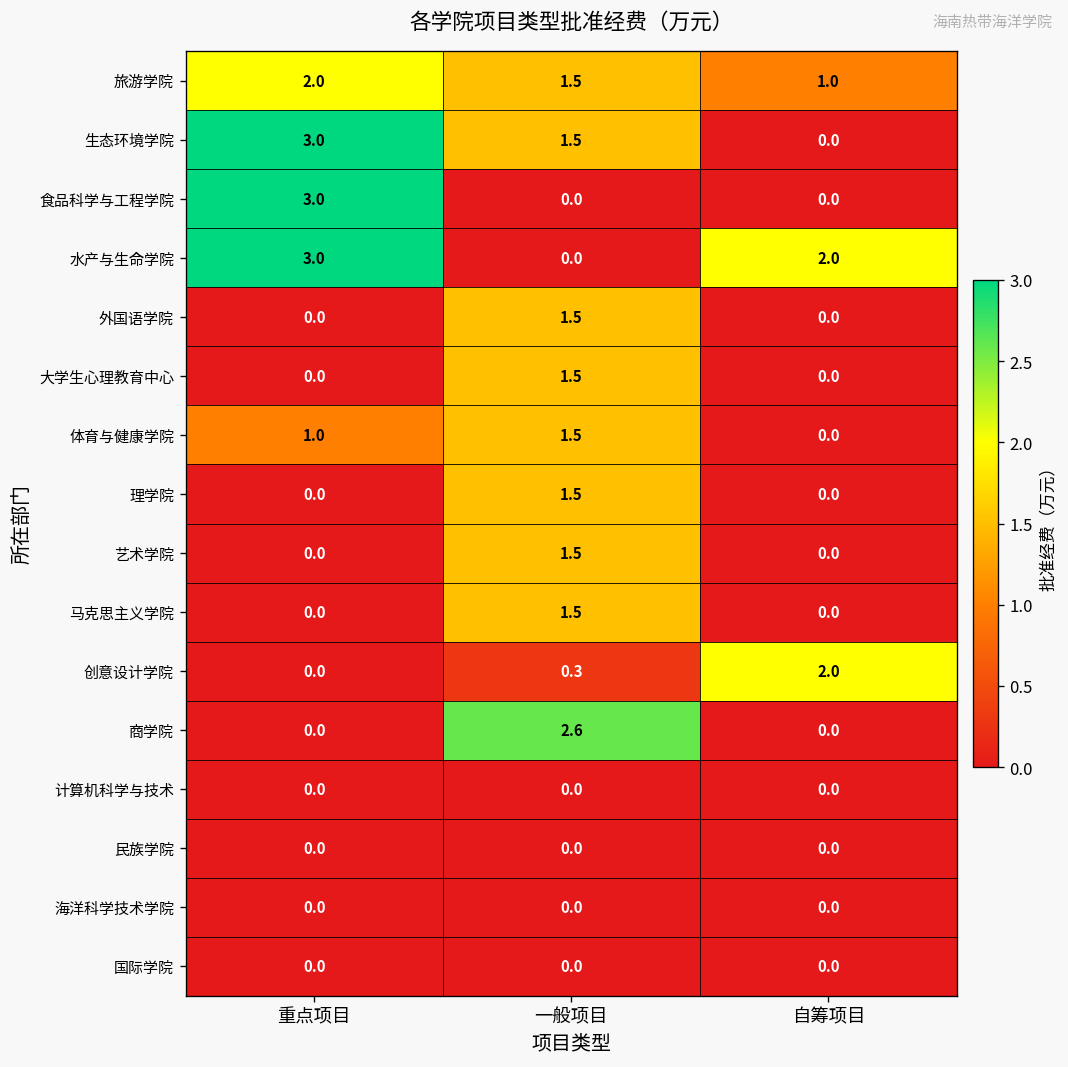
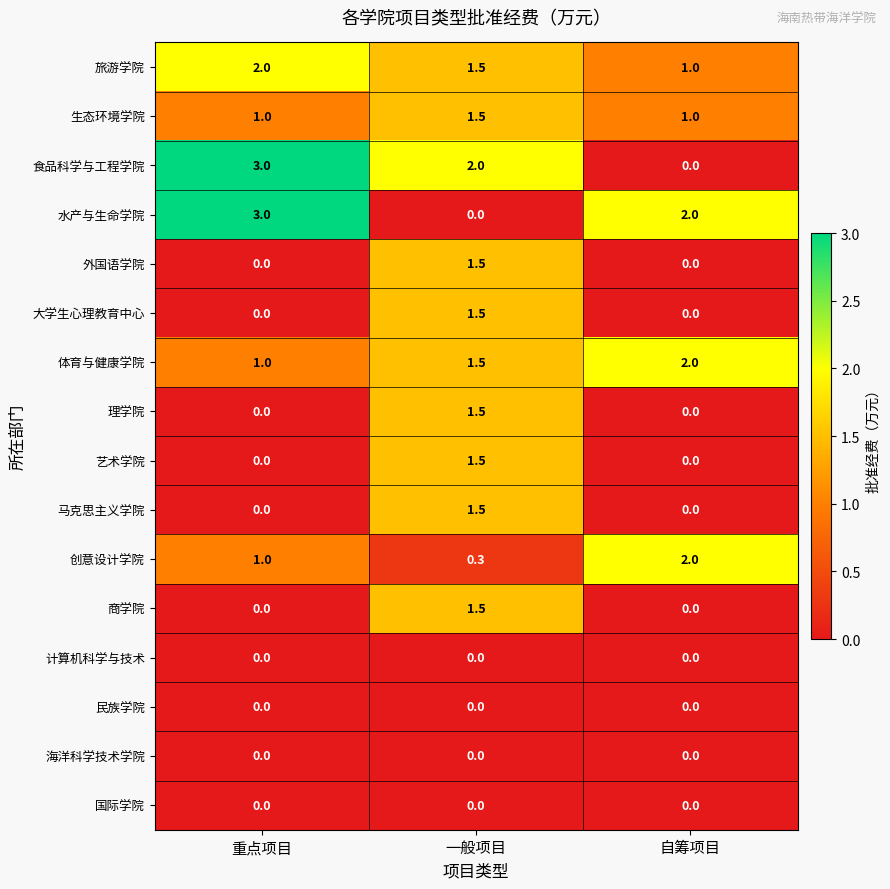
  {
    "旅游学院": {
      "重点项目": 2.0,
      "一般项目": 1.5,
      "自筹项目": 1.0
    },
    "生态环境学院": {
-     "重点项目": 3.0,
+     "重点项目": 1.0,
      "一般项目": 1.5,
-     "自筹项目": 0.0
+     "自筹项目": 1.0
    },
    "食品科学与工程学院": {
      "重点项目": 3.0,
-     "一般项目": 0.0,
+     "一般项目": 2.0,
      "自筹项目": 0.0
    },
    "水产与生命学院": {
      "重点项目": 3.0,
      "一般项目": 0.0,
      "自筹项目": 2.0
    },
    "外国语学院": {
      "重点项目": 0.0,
      "一般项目": 1.5,
      "自筹项目": 0.0
    },
    "大学生心理教育中心": {
      "重点项目": 0.0,
      "一般项目": 1.5,
      "自筹项目": 0.0
    },
    "体育与健康学院": {
      "重点项目": 1.0,
      "一般项目": 1.5,
-     "自筹项目": 0.0
+     "自筹项目": 2.0
    },
    "理学院": {
      "重点项目": 0.0,
      "一般项目": 1.5,
      "自筹项目": 0.0
    },
    "艺术学院": {
      "重点项目": 0.0,
      "一般项目": 1.5,
      "自筹项目": 0.0
    },
    "马克思主义学院": {
      "重点项目": 0.0,
      "一般项目": 1.5,
      "自筹项目": 0.0
    },
    "创意设计学院": {
-     "重点项目": 0.0,
+     "重点项目": 1.0,
      "一般项目": 0.3,
      "自筹项目": 2.0
    },
    "商学院": {
      "重点项目": 0.0,
-     "一般项目": 2.6,
+     "一般项目": 1.5,
      "自筹项目": 0.0
    },
    "计算机科学与技术": {
      "重点项目": 0.0,
      "一般项目": 0.0,
      "自筹项目": 0.0
    },
    "民族学院": {
      "重点项目": 0.0,
      "一般项目": 0.0,
      "自筹项目": 0.0
    },
    "海洋科学技术学院": {
      "重点项目": 0.0,
      "一般项目": 0.0,
      "自筹项目": 0.0
    },
    "国际学院": {
      "重点项目": 0.0,
      "一般项目": 0.0,
      "自筹项目": 0.0
    }
  }
